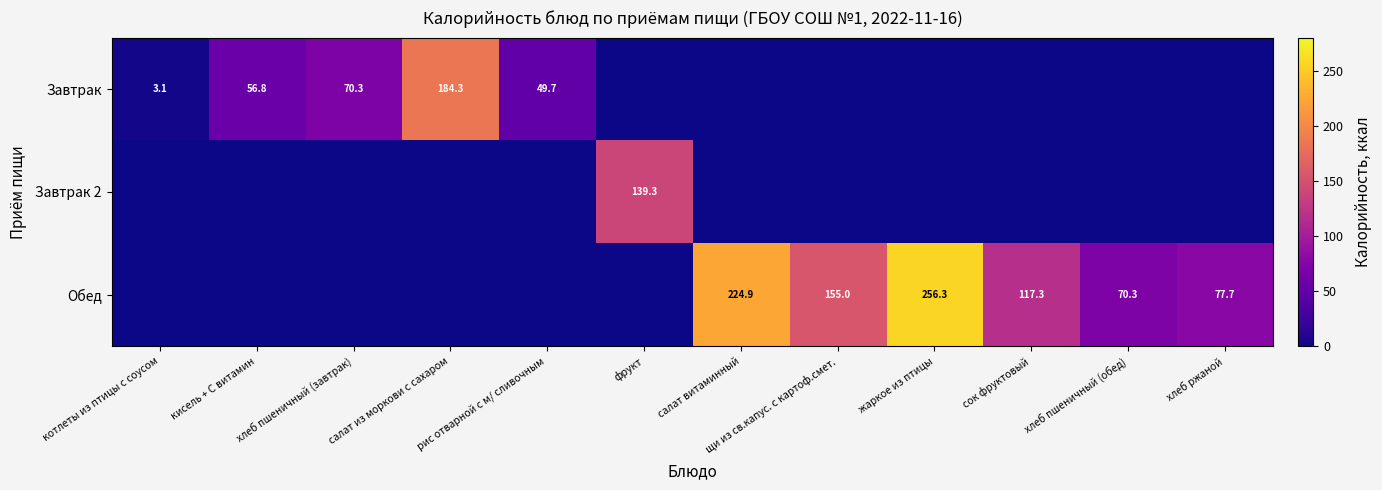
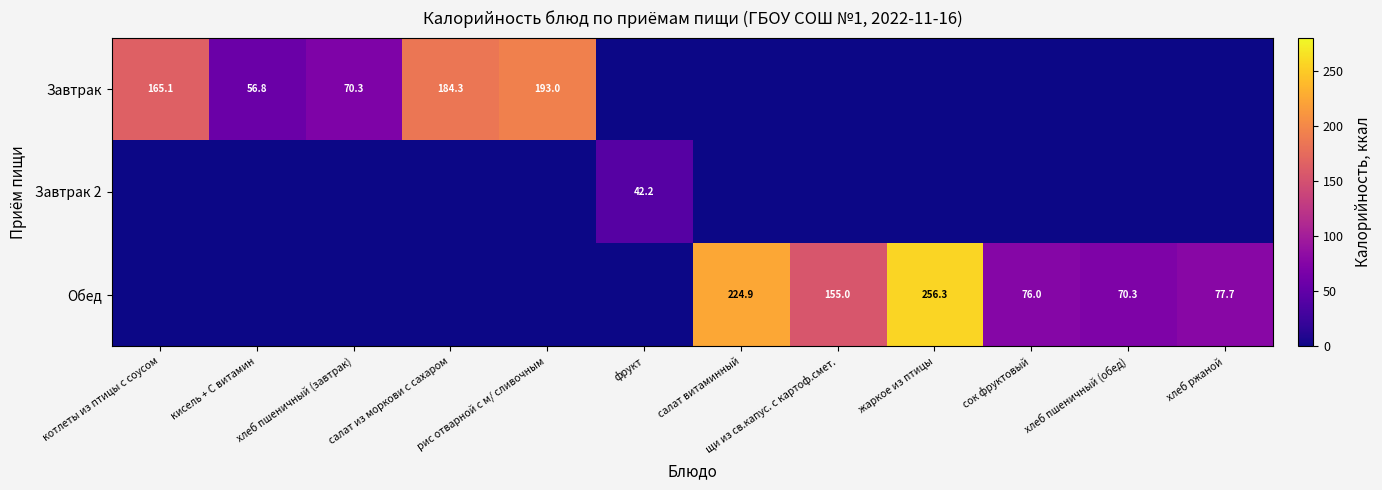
  {
    "Завтрак": {
-     "котлеты из птицы с соусом": 3.1,
+     "котлеты из птицы с соусом": 165.1,
      "кисель + С витамин": 56.8,
      "хлеб пшеничный (завтрак)": 70.3,
      "салат из моркови с сахаром": 184.3,
-     "рис отварной с м/ сливочным": 49.7
+     "рис отварной с м/ сливочным": 193.0
    },
    "Завтрак 2": {
-     "фрукт": 139.3
+     "фрукт": 42.2
    },
    "Обед": {
      "салат витаминный": 224.9,
      "щи из св.капус. с картоф.смет.": 155.0,
      "жаркое из птицы": 256.3,
-     "сок фруктовый": 117.3,
+     "сок фруктовый": 76.0,
      "хлеб пшеничный (обед)": 70.3,
      "хлеб ржаной": 77.7
    }
  }
